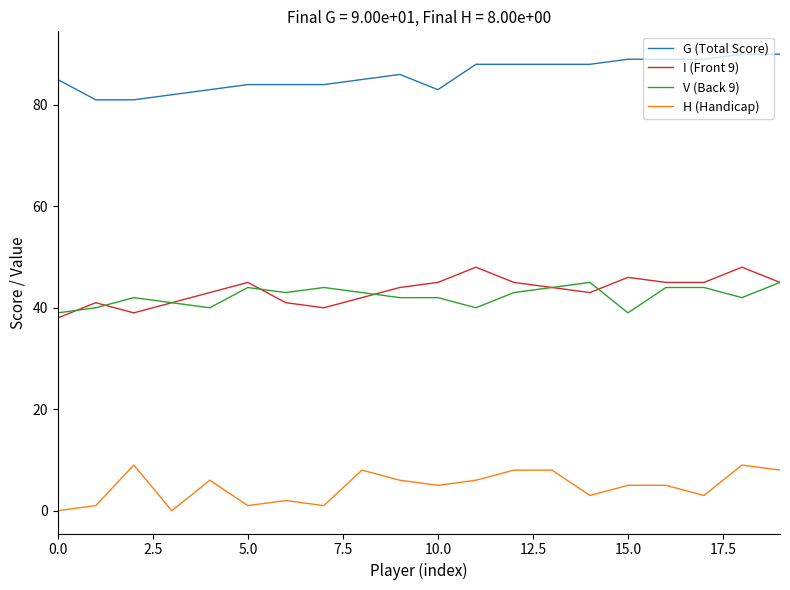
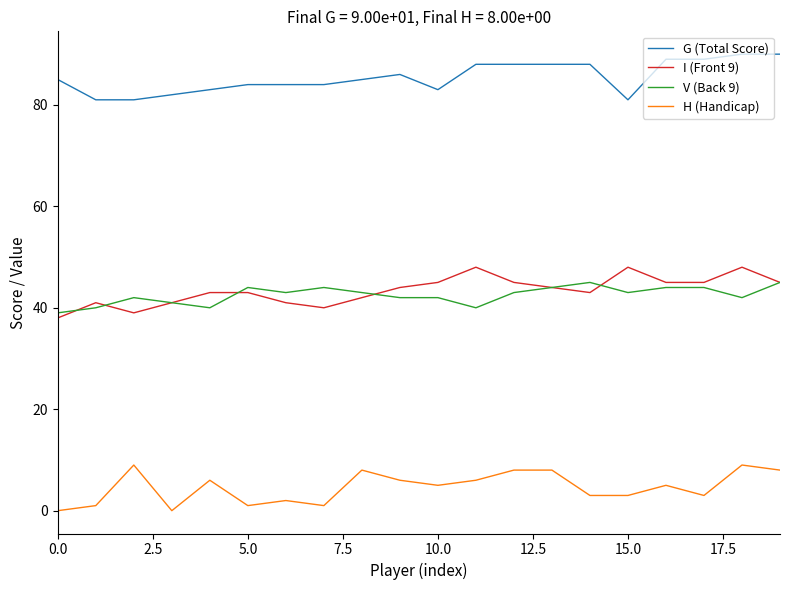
  {
    "G (Total Score)": {
      "0.0": 85,
      "5.0": 84,
      "10.0": 83,
-     "15.0": 89
+     "15.0": 81
    },
    "I (Front 9)": {
      "0.0": 38,
-     "5.0": 45,
+     "5.0": 43,
      "10.0": 45,
-     "15.0": 46
+     "15.0": 48
    },
    "V (Back 9)": {
      "0.0": 39,
      "5.0": 44,
      "10.0": 42,
-     "15.0": 39
+     "15.0": 43
    },
    "H (Handicap)": {
      "0.0": 0,
      "5.0": 1,
      "10.0": 5,
-     "15.0": 5
+     "15.0": 3
    }
  }
